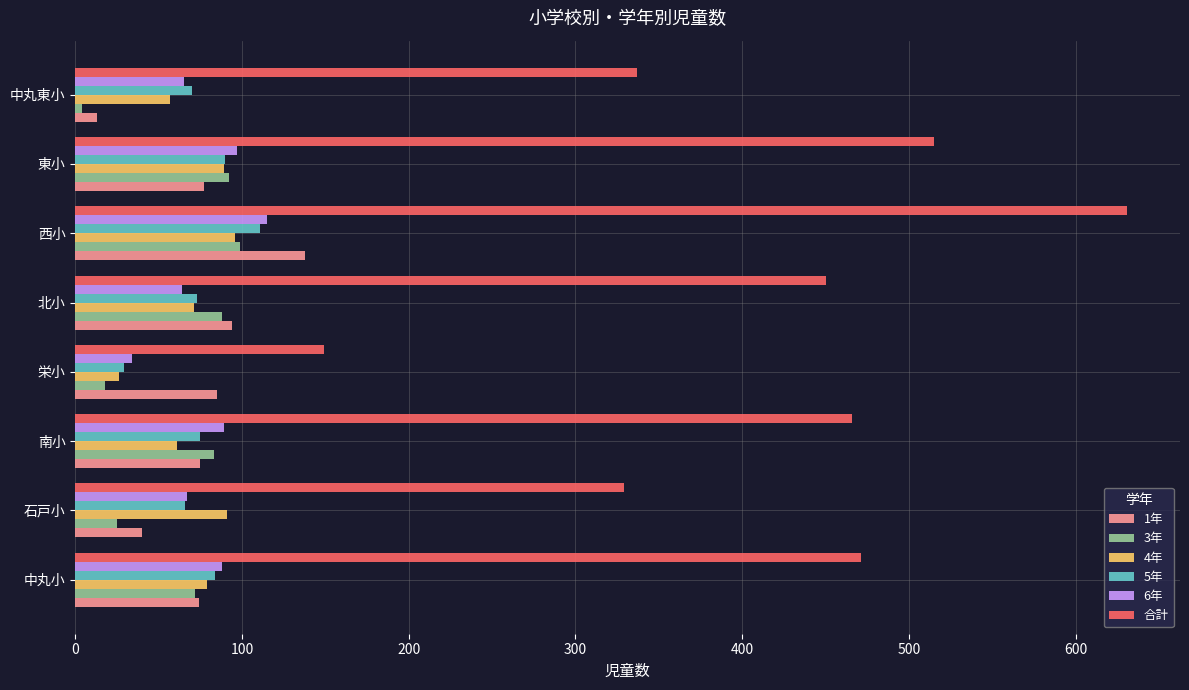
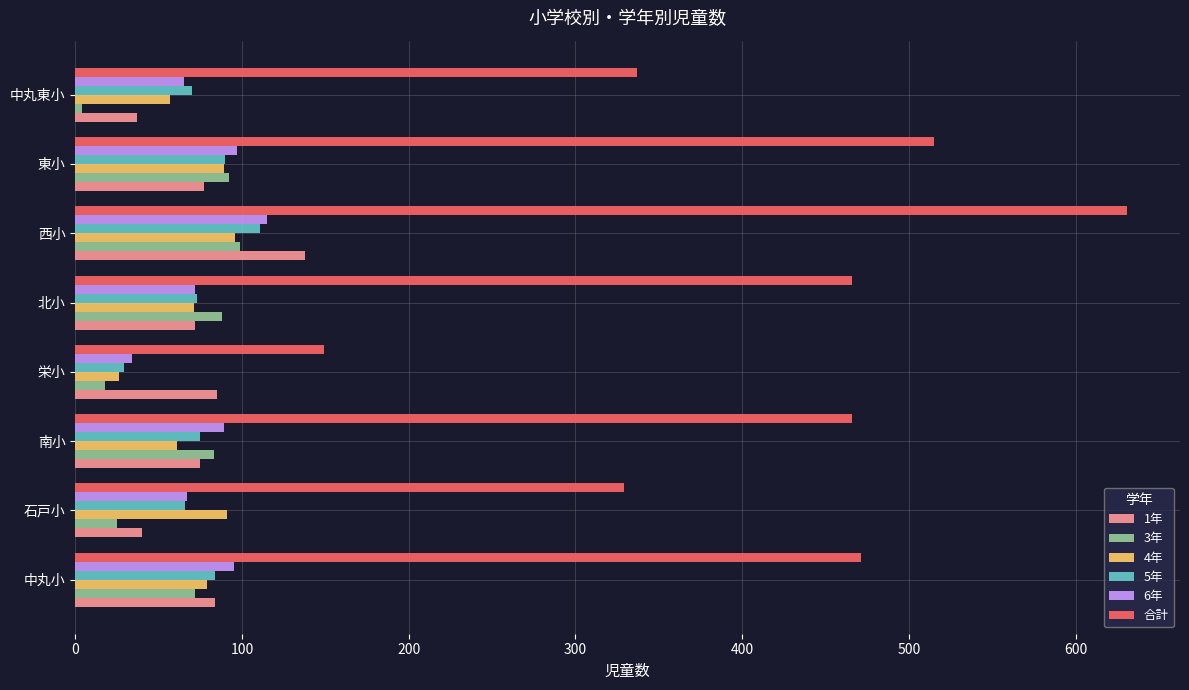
  {
    "1年": {
-     "中丸東小": 13,
+     "中丸東小": 37,
      "東小": 77,
      "西小": 138,
-     "北小": 94,
+     "北小": 72,
      "栄小": 85,
      "南小": 75,
      "石戸小": 40,
-     "中丸小": 74
+     "中丸小": 84
    },
    "3年": {
      "中丸東小": 4,
      "東小": 92,
      "西小": 99,
      "北小": 88,
      "栄小": 18,
      "南小": 83,
      "石戸小": 25,
      "中丸小": 72
    },
    "4年": {
      "中丸東小": 57,
      "東小": 89,
      "西小": 96,
      "北小": 71,
      "栄小": 26,
      "南小": 61,
      "石戸小": 91,
      "中丸小": 79
    },
    "5年": {
      "中丸東小": 70,
      "東小": 90,
      "西小": 111,
      "北小": 73,
      "栄小": 29,
      "南小": 75,
      "石戸小": 66,
      "中丸小": 84
    },
    "6年": {
      "中丸東小": 65,
      "東小": 97,
      "西小": 115,
-     "北小": 64,
+     "北小": 72,
      "栄小": 34,
      "南小": 89,
      "石戸小": 67,
-     "中丸小": 88
+     "中丸小": 95
    },
    "合計": {
      "中丸東小": 337,
      "東小": 515,
      "西小": 631,
-     "北小": 450,
+     "北小": 466,
      "栄小": 149,
      "南小": 466,
      "石戸小": 329,
      "中丸小": 471
    }
  }
